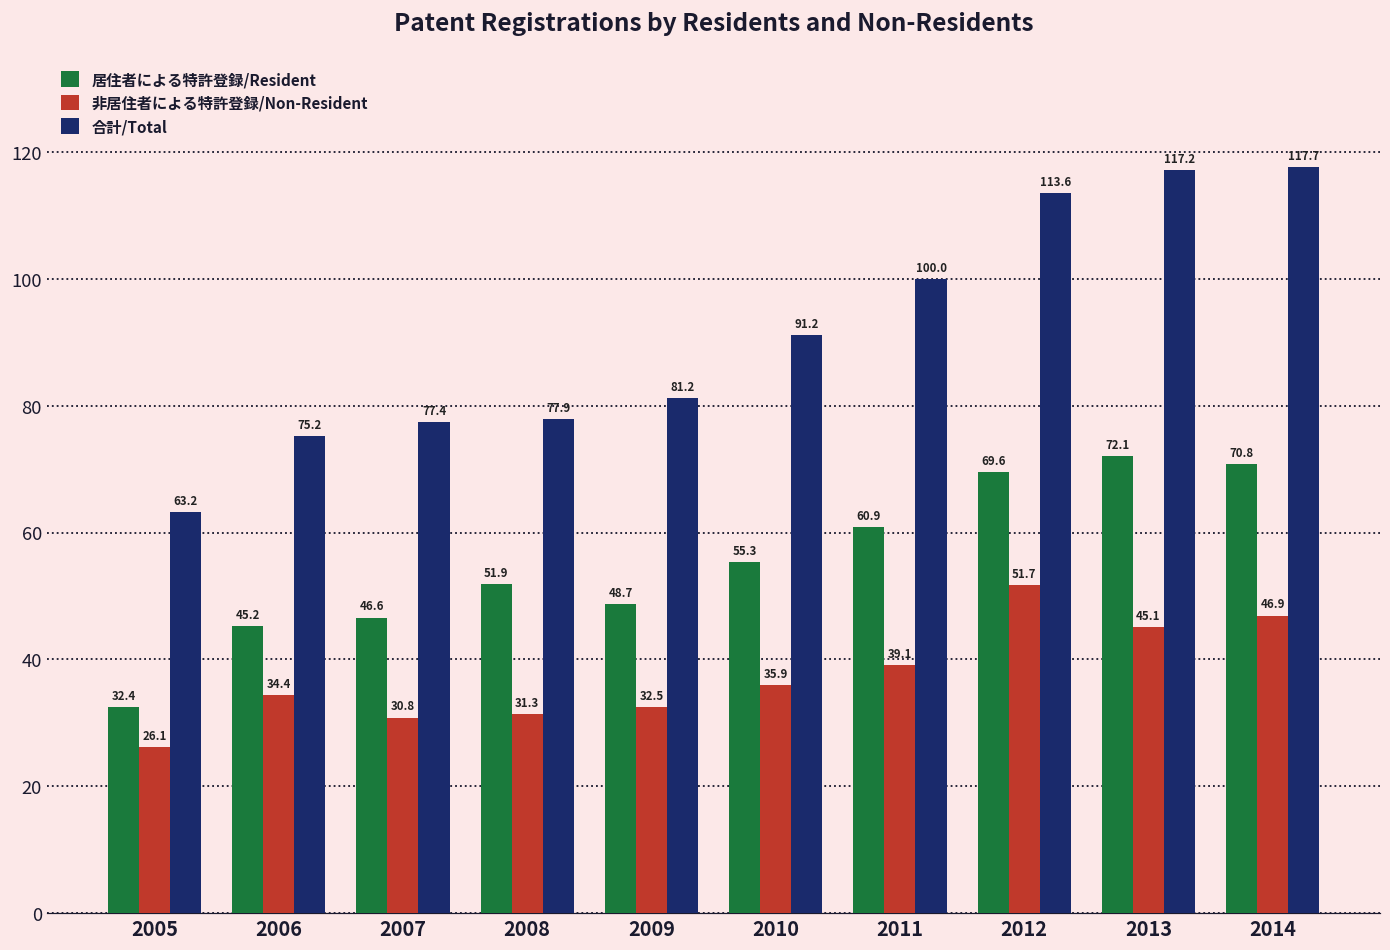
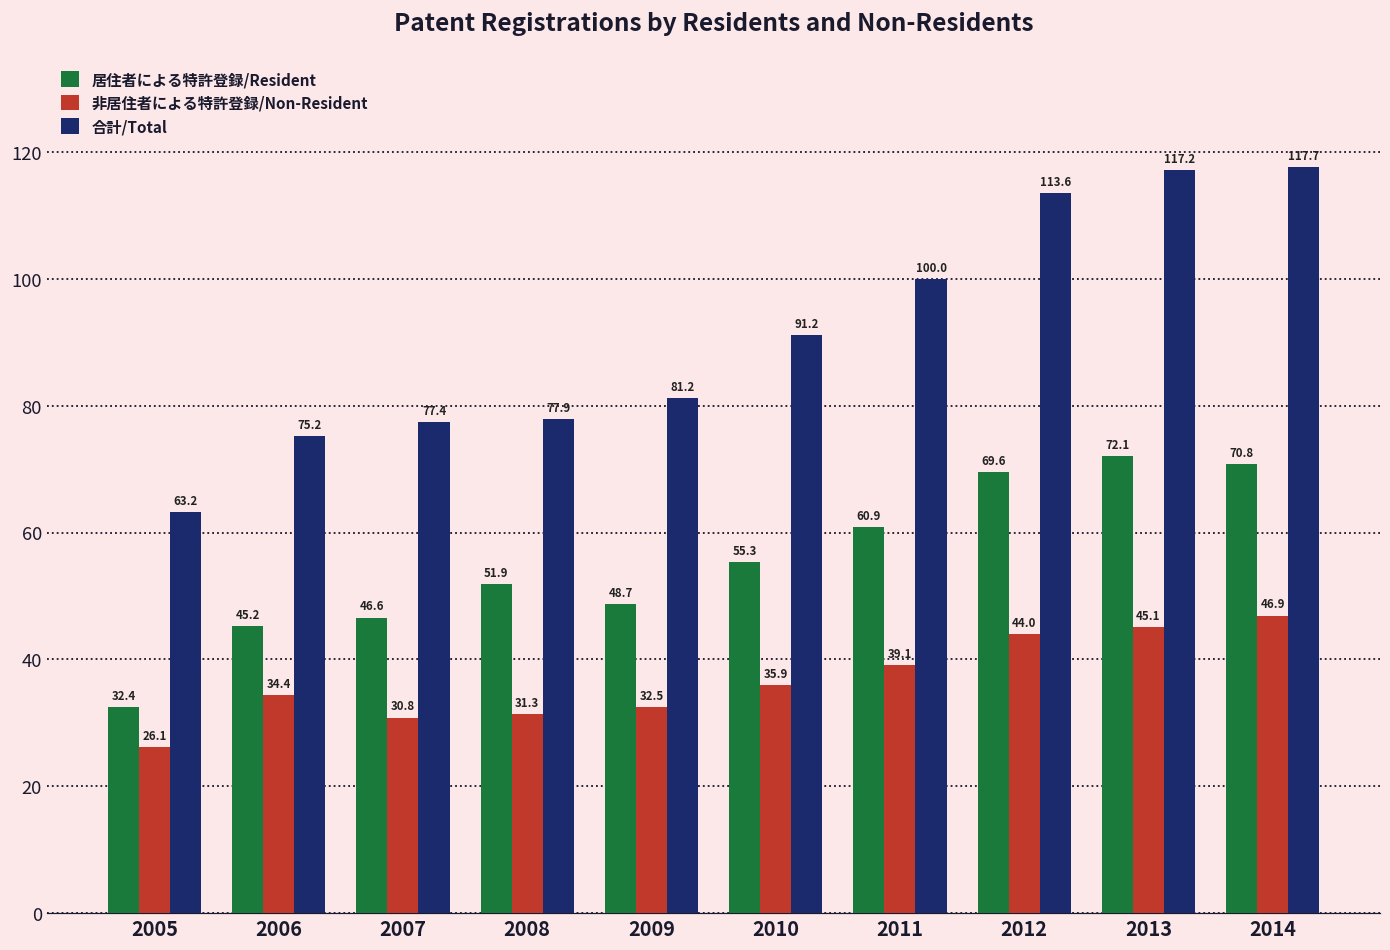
  {
    "居住者による特許登録/Resident": {
      "2005": 32.4,
      "2006": 45.2,
      "2007": 46.6,
      "2008": 51.9,
      "2009": 48.7,
      "2010": 55.3,
      "2011": 60.9,
      "2012": 69.6,
      "2013": 72.1,
      "2014": 70.8
    },
    "非居住者による特許登録/Non-Resident": {
      "2005": 26.1,
      "2006": 34.4,
      "2007": 30.8,
      "2008": 31.3,
      "2009": 32.5,
      "2010": 35.9,
      "2011": 39.1,
-     "2012": 51.7,
+     "2012": 44.0,
      "2013": 45.1,
      "2014": 46.9
    },
    "合計/Total": {
      "2005": 63.2,
      "2006": 75.2,
      "2007": 77.4,
      "2008": 77.9,
      "2009": 81.2,
      "2010": 91.2,
      "2011": 100.0,
      "2012": 113.6,
      "2013": 117.2,
      "2014": 117.7
    }
  }
